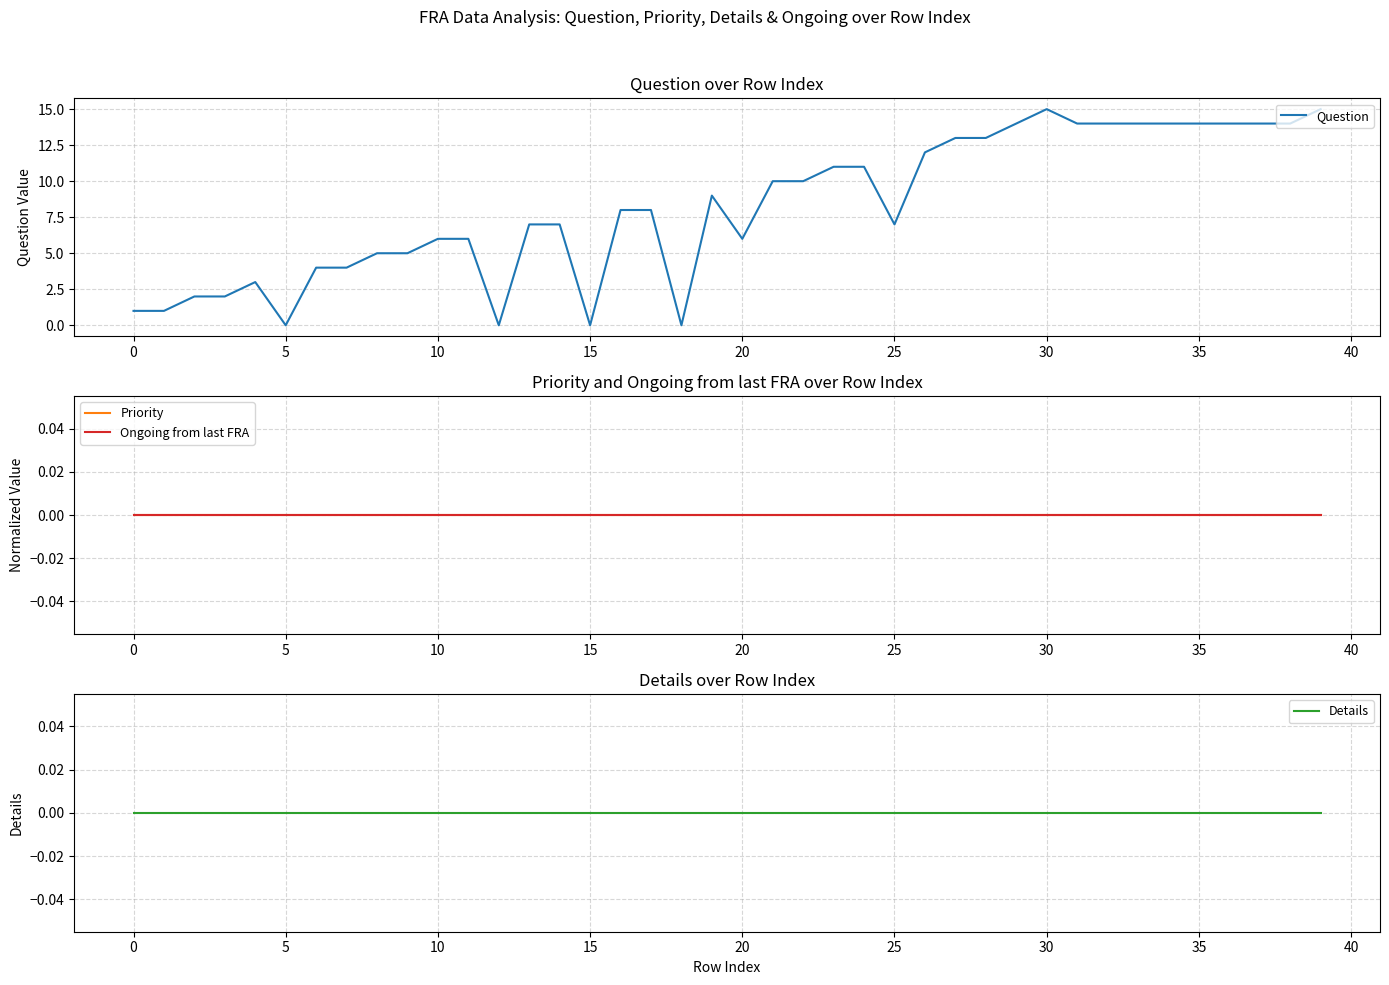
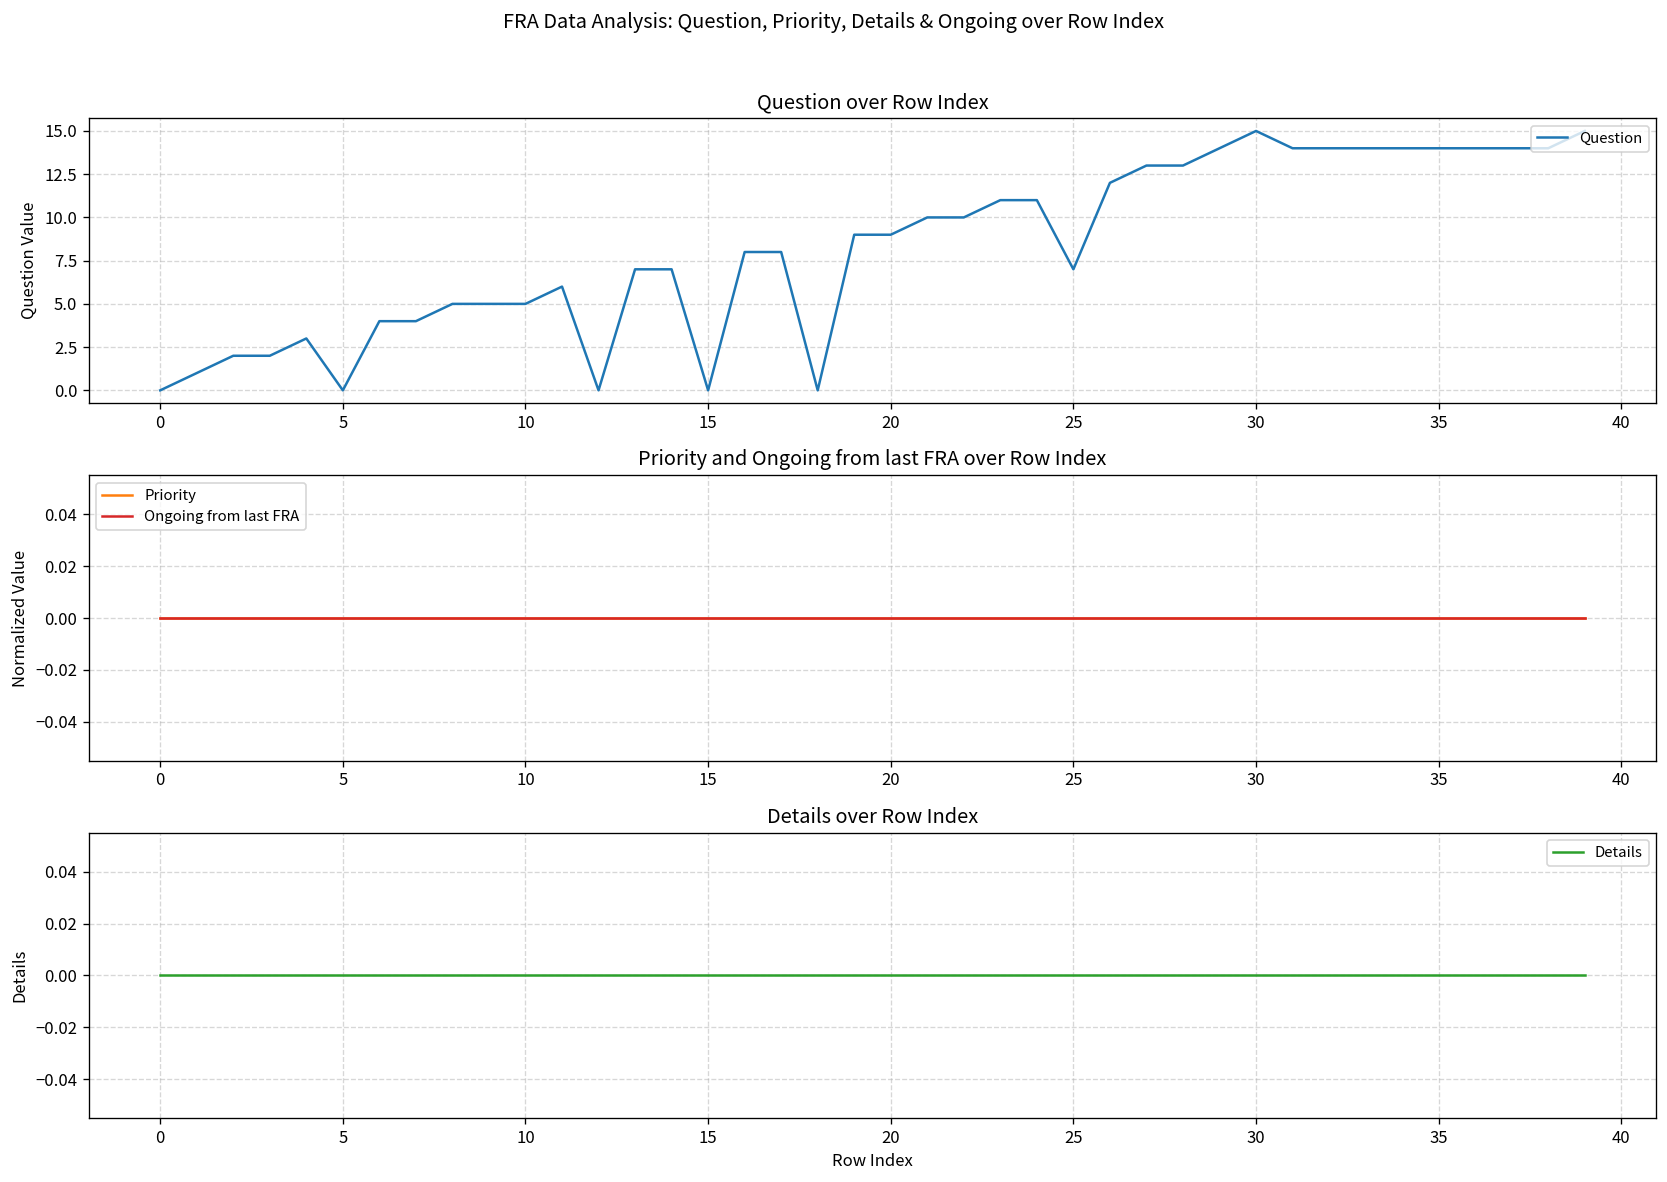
  {
    "Question over Row Index": {
-     "0": 1,
+     "0": 0,
      "5": 0,
-     "10": 6,
+     "10": 5,
      "15": 0,
-     "20": 6,
+     "20": 9,
      "25": 7,
      "30": 15,
      "35": 14
    },
    "Priority and Ongoing from last FRA over Row Index": {
      "0": 0.000,
      "5": 0.000,
      "10": 0.000,
      "15": 0.000,
      "20": 0.000,
      "25": 0.000,
      "30": 0.000,
      "35": 0.000
    },
    "Details over Row Index": {
      "0": 0.000,
      "5": 0.000,
      "10": 0.000,
      "15": 0.000,
      "20": 0.000,
      "25": 0.000,
      "30": 0.000,
      "35": 0.000
    }
  }
